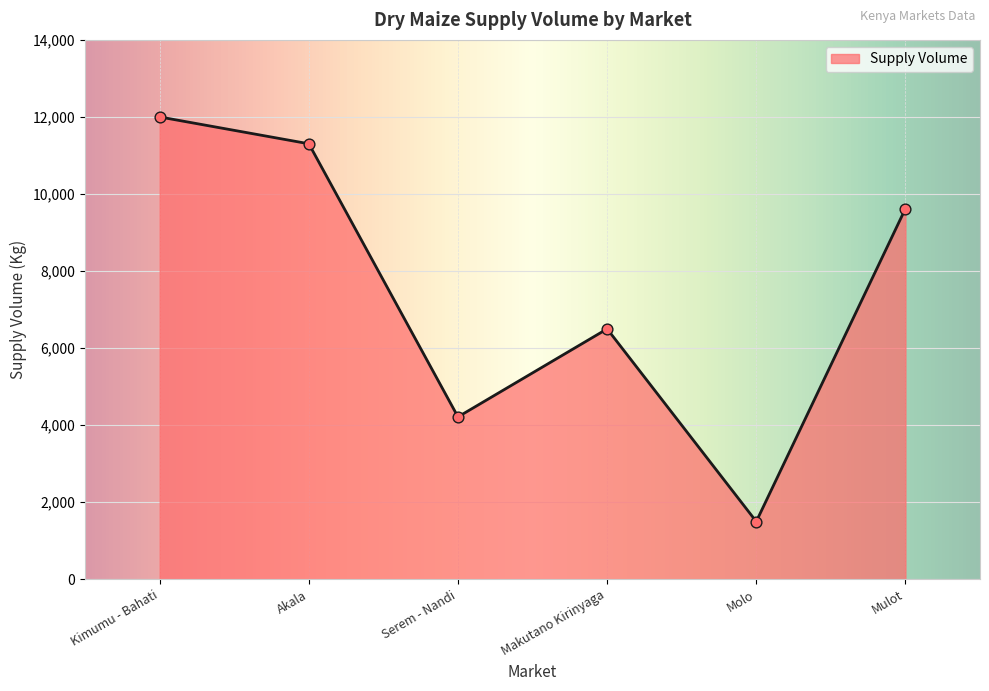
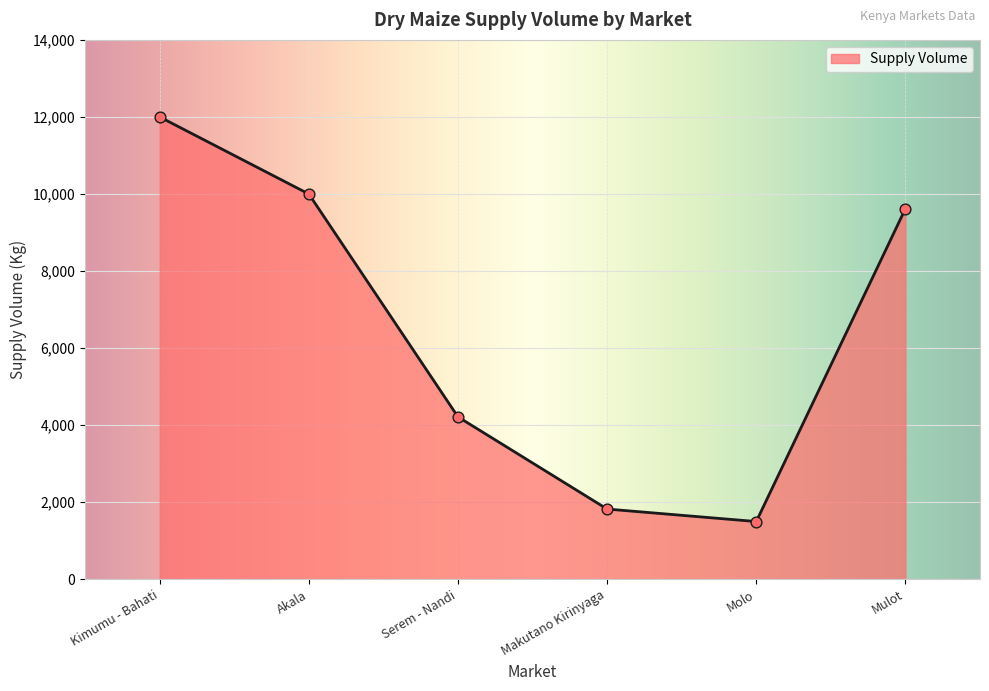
  {
    "Kimumu - Bahati": "12,000",
-   "Akala": "11,300",
+   "Akala": "10,000",
    "Serem - Nandi": "4,200",
-   "Makutano Kirinyaga": "6,500",
+   "Makutano Kirinyaga": "1,800",
    "Molo": "1,500",
    "Mulot": "9,600"
  }
